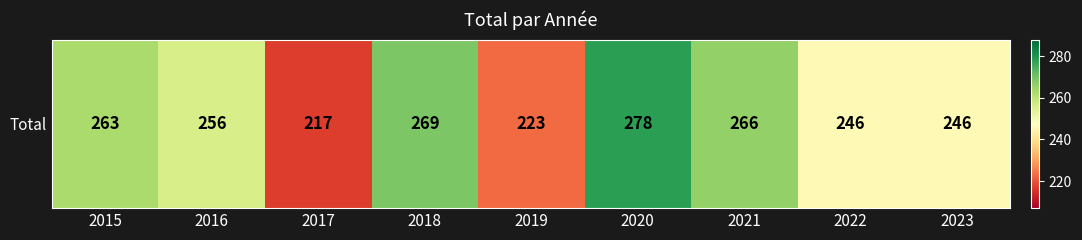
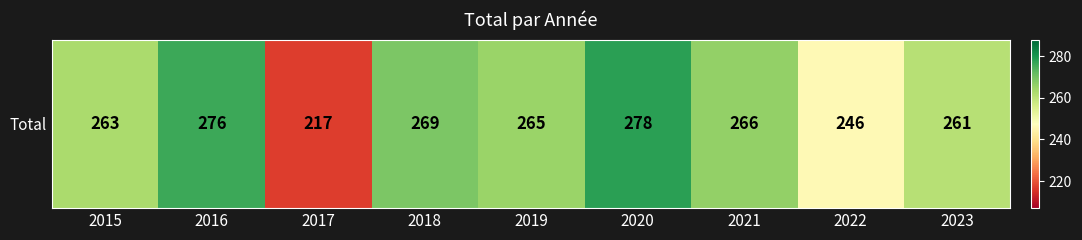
  {
    "Total": {
      "2015": 263,
-     "2016": 256,
+     "2016": 276,
      "2017": 217,
      "2018": 269,
-     "2019": 223,
+     "2019": 265,
      "2020": 278,
      "2021": 266,
      "2022": 246,
-     "2023": 246
+     "2023": 261
    }
  }
